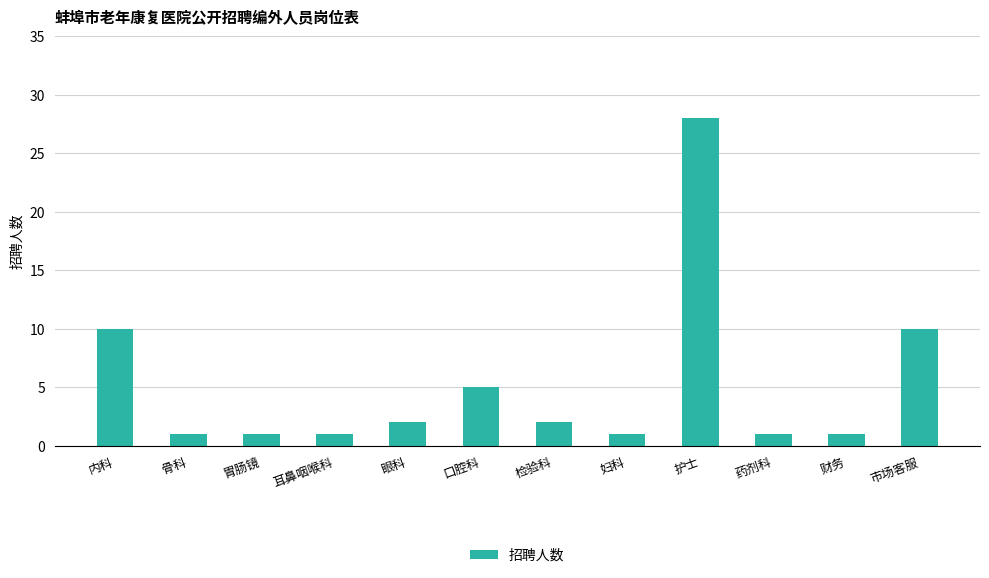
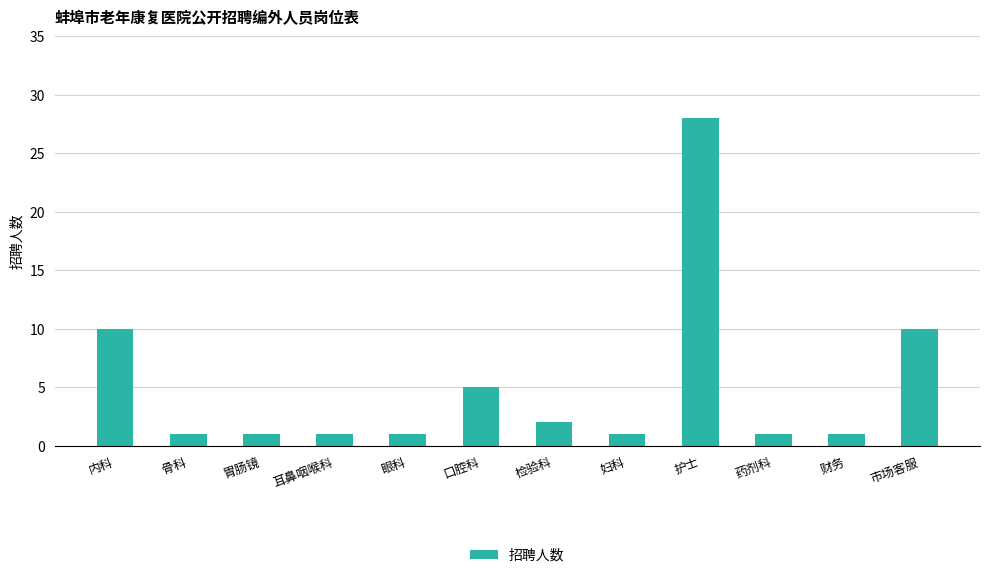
  {
    "内科": 10,
    "骨科": 1,
    "胃肠镜": 1,
    "耳鼻咽喉科": 1,
-   "眼科": 2,
+   "眼科": 1,
    "口腔科": 5,
    "检验科": 2,
    "妇科": 1,
    "护士": 28,
    "药剂科": 1,
    "财务": 1,
    "市场客服": 10
  }
